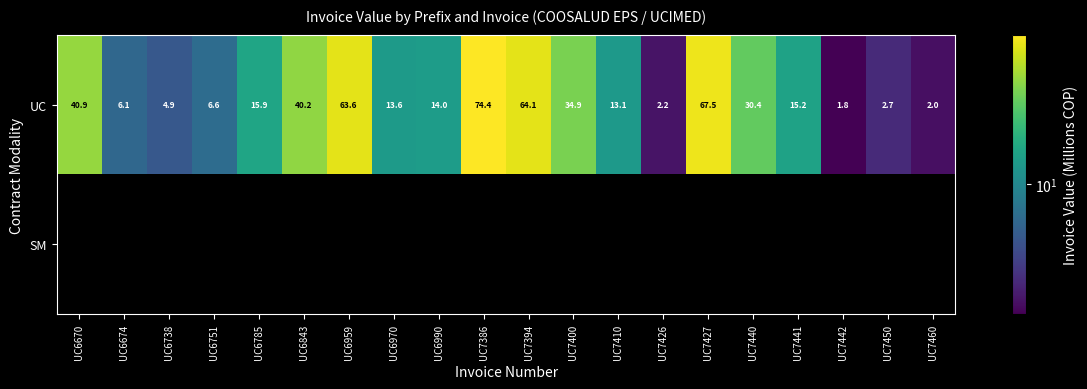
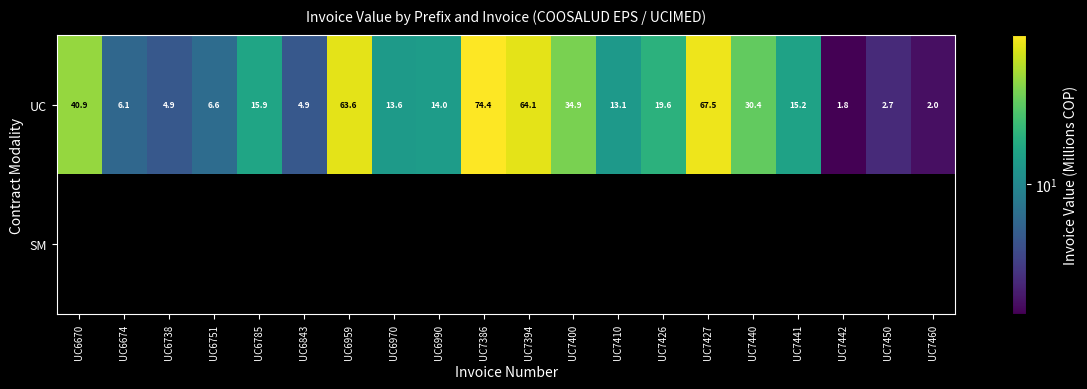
  {
    "UC": {
      "UC6670": 40.9,
      "UC6674": 6.1,
      "UC6738": 4.9,
      "UC6751": 6.6,
      "UC6785": 15.9,
-     "UC6843": 40.2,
+     "UC6843": 4.9,
      "UC6959": 63.6,
      "UC6970": 13.6,
      "UC6990": 14.0,
      "UC7386": 74.4,
      "UC7394": 64.1,
      "UC7400": 34.9,
      "UC7410": 13.1,
-     "UC7426": 2.2,
+     "UC7426": 19.6,
      "UC7427": 67.5,
      "UC7440": 30.4,
      "UC7441": 15.2,
      "UC7442": 1.8,
      "UC7450": 2.7,
      "UC7460": 2.0
    }
  }
